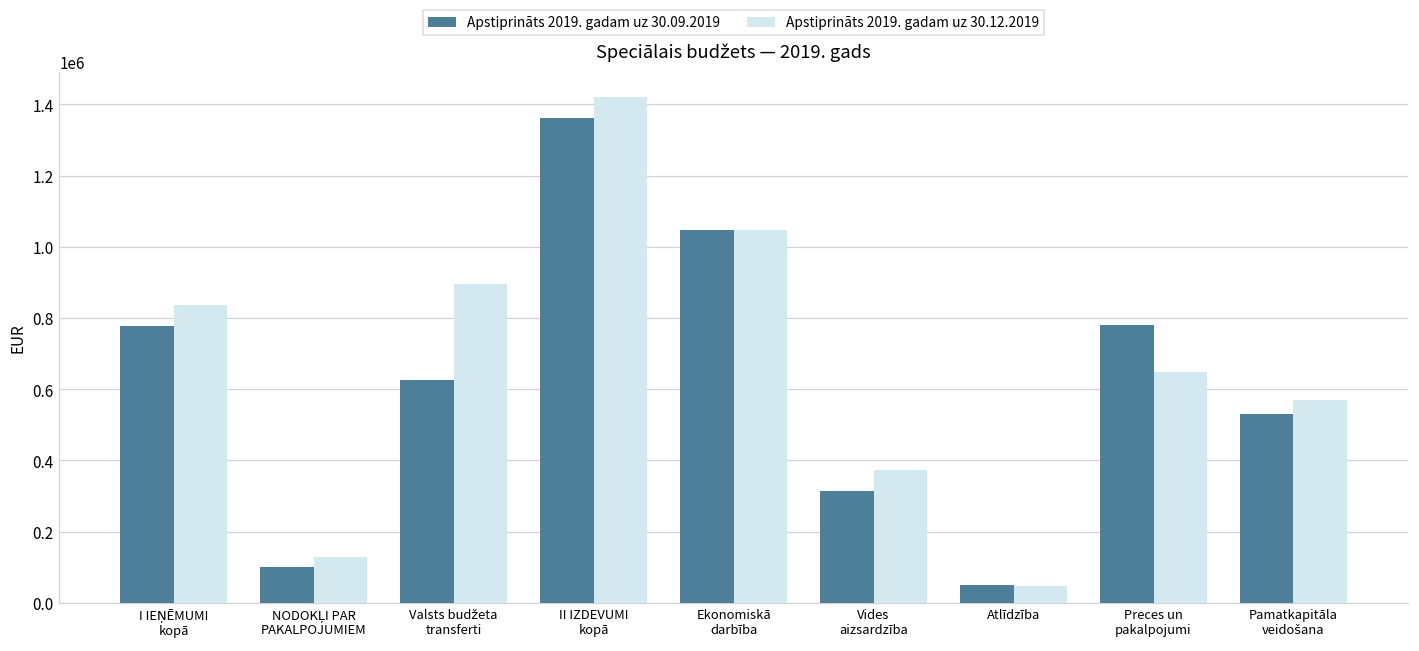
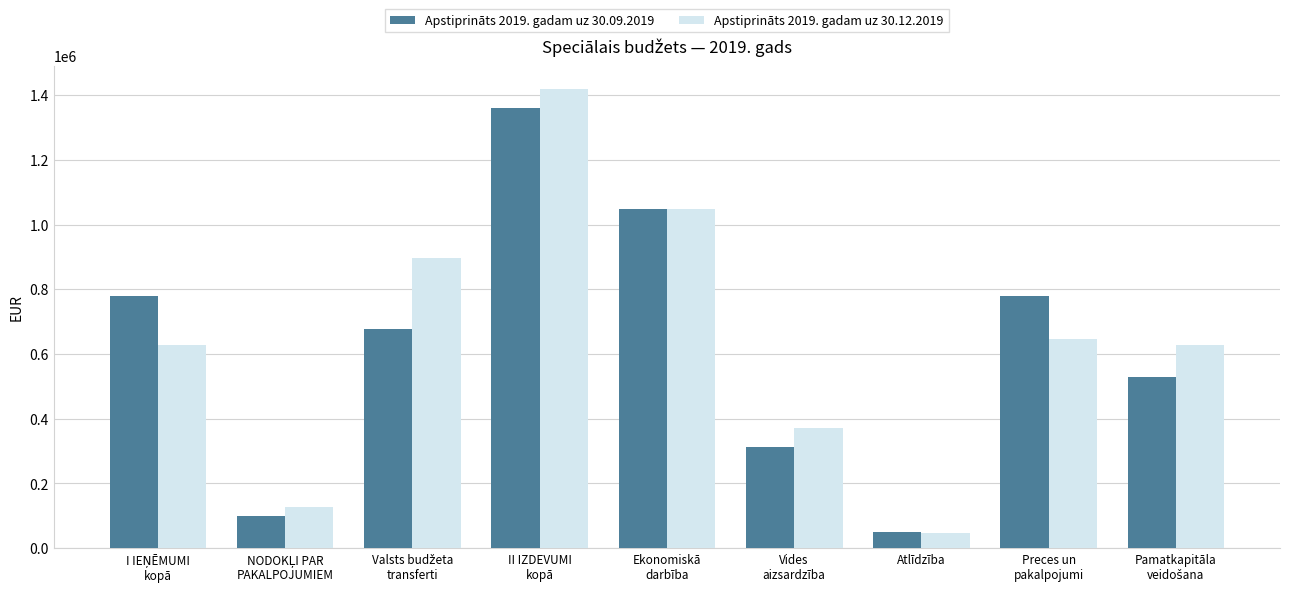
  {
    "Apstiprināts 2019. gadam uz 30.09.2019": {
      "I IEŅĒMUMI kopā": 780000,
      "NODOKĻI PAR PAKALPOJUMIEM": 100000,
-     "Valsts budžeta transferti": 630000,
+     "Valsts budžeta transferti": 680000,
      "II IZDEVUMI kopā": 1360000,
      "Ekonomiskā darbība": 1050000,
      "Vides aizsardzība": 310000,
      "Atlīdzība": 50000,
      "Preces un pakalpojumi": 780000,
      "Pamatkapitāla veidošana": 530000
    },
    "Apstiprināts 2019. gadam uz 30.12.2019": {
-     "I IEŅĒMUMI kopā": 840000,
+     "I IEŅĒMUMI kopā": 630000,
      "NODOKĻI PAR PAKALPOJUMIEM": 130000,
      "Valsts budžeta transferti": 900000,
      "II IZDEVUMI kopā": 1420000,
      "Ekonomiskā darbība": 1050000,
      "Vides aizsardzība": 370000,
      "Atlīdzība": 50000,
      "Preces un pakalpojumi": 650000,
-     "Pamatkapitāla veidošana": 570000
+     "Pamatkapitāla veidošana": 630000
    }
  }
